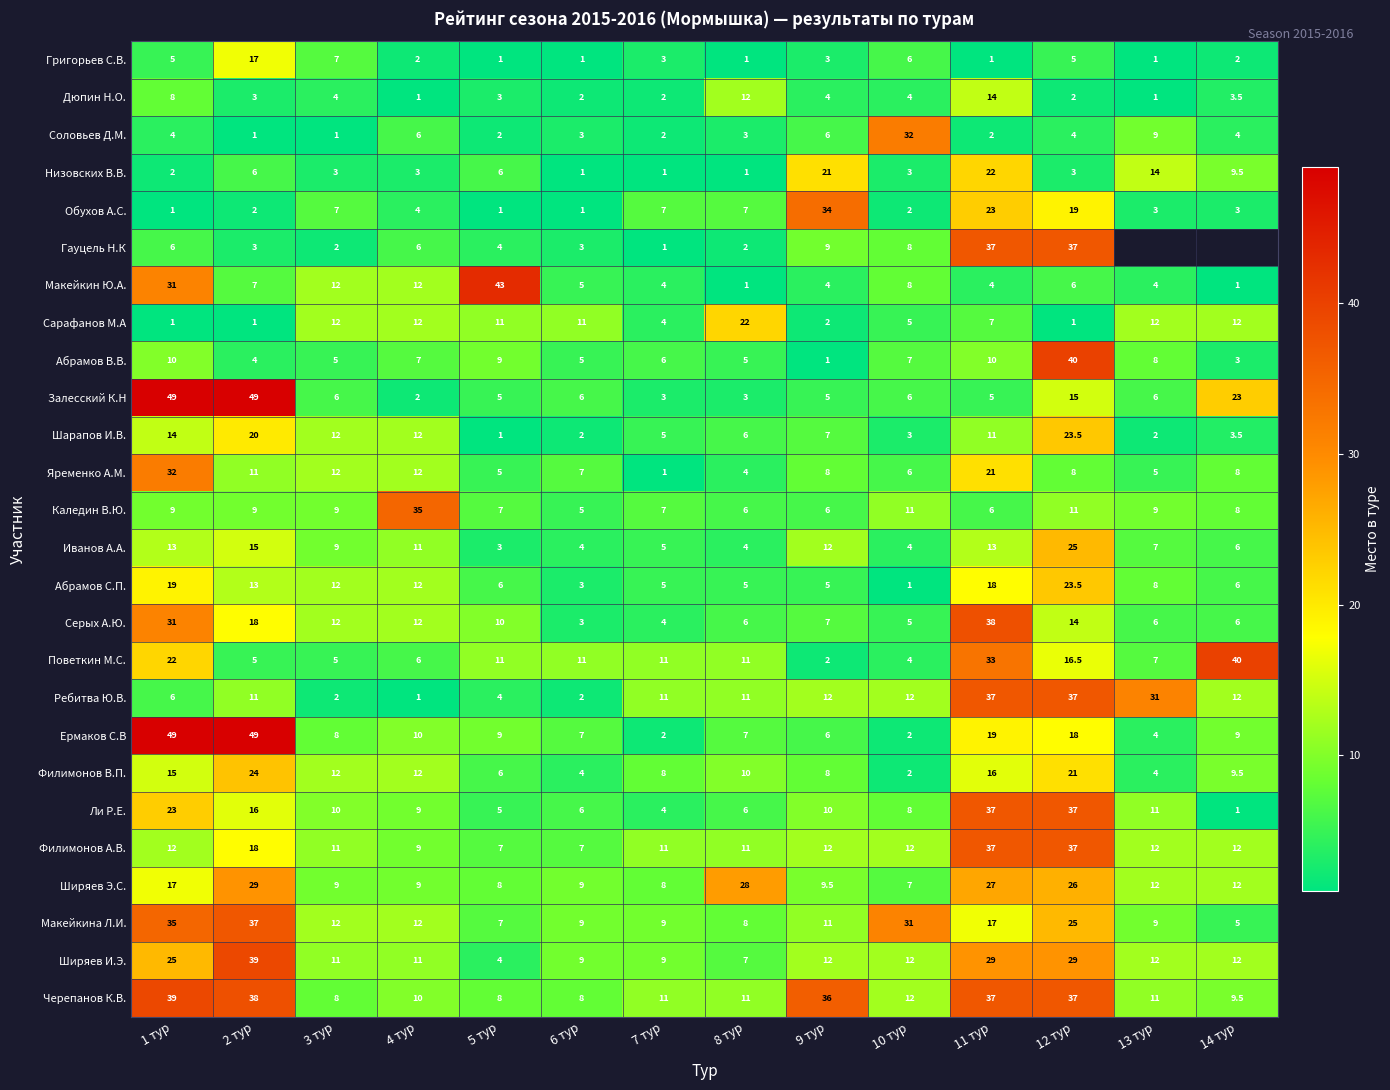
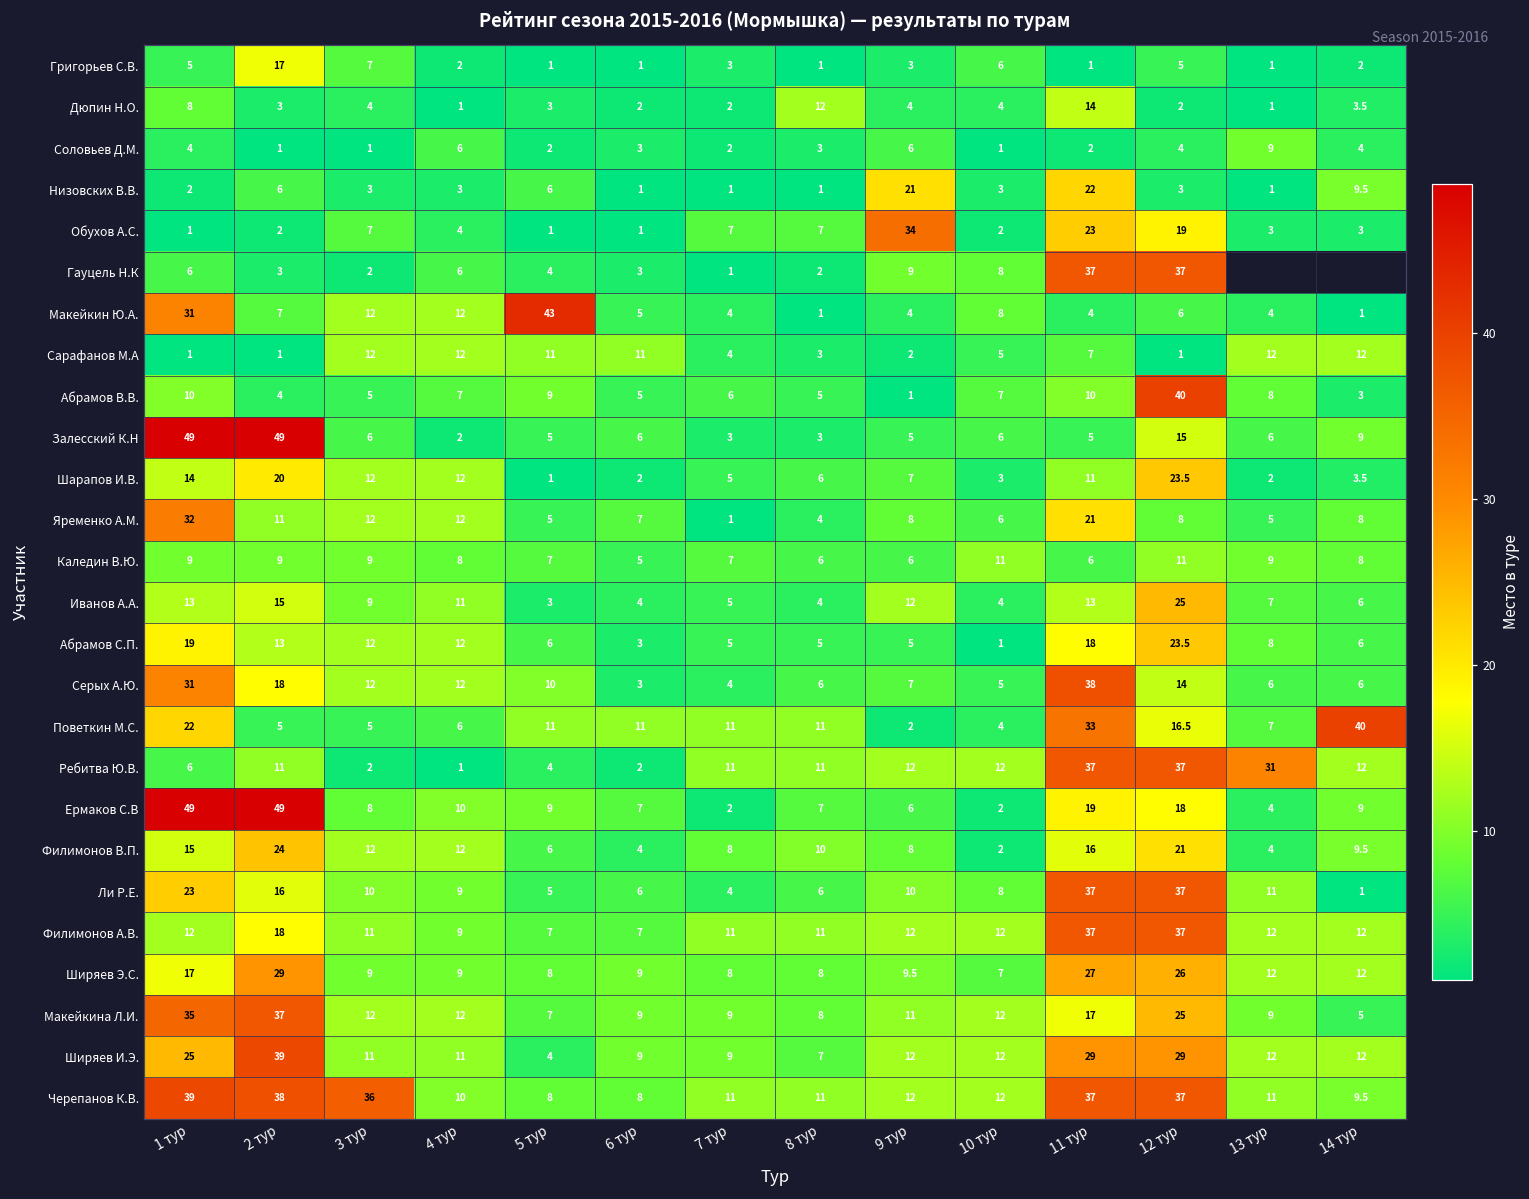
  {
    "Соловьев Д.М.": {
      "1 тур": 4,
      "2 тур": 1,
      "3 тур": 1,
      "4 тур": 6,
      "5 тур": 2,
      "6 тур": 3,
      "7 тур": 2,
      "8 тур": 3,
      "9 тур": 6,
-     "10 тур": 32,
+     "10 тур": 1,
      "11 тур": 2,
      "12 тур": 4,
      "13 тур": 9,
      "14 тур": 4
    },
    "Низовских В.В.": {
      "1 тур": 2,
      "2 тур": 6,
      "3 тур": 3,
      "4 тур": 3,
      "5 тур": 6,
      "6 тур": 1,
      "7 тур": 1,
      "8 тур": 1,
      "9 тур": 21,
      "10 тур": 3,
      "11 тур": 22,
      "12 тур": 3,
-     "13 тур": 14,
+     "13 тур": 1,
      "14 тур": 9.5
    },
    "Сарафанов М.А": {
      "1 тур": 1,
      "2 тур": 1,
      "3 тур": 12,
      "4 тур": 12,
      "5 тур": 11,
      "6 тур": 11,
      "7 тур": 4,
-     "8 тур": 22,
+     "8 тур": 3,
      "9 тур": 2,
      "10 тур": 5,
      "11 тур": 7,
      "12 тур": 1,
      "13 тур": 12,
      "14 тур": 12
    },
    "Залесский К.Н": {
      "1 тур": 49,
      "2 тур": 49,
      "3 тур": 6,
      "4 тур": 2,
      "5 тур": 5,
      "6 тур": 6,
      "7 тур": 3,
      "8 тур": 3,
      "9 тур": 5,
      "10 тур": 6,
      "11 тур": 5,
      "12 тур": 15,
      "13 тур": 6,
-     "14 тур": 23
+     "14 тур": 9
    },
    "Каледин В.Ю.": {
      "1 тур": 9,
      "2 тур": 9,
      "3 тур": 9,
-     "4 тур": 35,
+     "4 тур": 8,
      "5 тур": 7,
      "6 тур": 5,
      "7 тур": 7,
      "8 тур": 6,
      "9 тур": 6,
      "10 тур": 11,
      "11 тур": 6,
      "12 тур": 11,
      "13 тур": 9,
      "14 тур": 8
    },
    "Ширяев Э.С.": {
      "1 тур": 17,
      "2 тур": 29,
      "3 тур": 9,
      "4 тур": 9,
      "5 тур": 8,
      "6 тур": 9,
      "7 тур": 8,
-     "8 тур": 28,
+     "8 тур": 8,
      "9 тур": 9.5,
      "10 тур": 7,
      "11 тур": 27,
      "12 тур": 26,
      "13 тур": 12,
      "14 тур": 12
    },
    "Макейкина Л.И.": {
      "1 тур": 35,
      "2 тур": 37,
      "3 тур": 12,
      "4 тур": 12,
      "5 тур": 7,
      "6 тур": 9,
      "7 тур": 9,
      "8 тур": 8,
      "9 тур": 11,
-     "10 тур": 31,
+     "10 тур": 12,
      "11 тур": 17,
      "12 тур": 25,
      "13 тур": 9,
      "14 тур": 5
    },
    "Черепанов К.В.": {
      "1 тур": 39,
      "2 тур": 38,
-     "3 тур": 8,
+     "3 тур": 36,
      "4 тур": 10,
      "5 тур": 8,
      "6 тур": 8,
      "7 тур": 11,
      "8 тур": 11,
-     "9 тур": 36,
+     "9 тур": 12,
      "10 тур": 12,
      "11 тур": 37,
      "12 тур": 37,
      "13 тур": 11,
      "14 тур": 9.5
    }
  }
